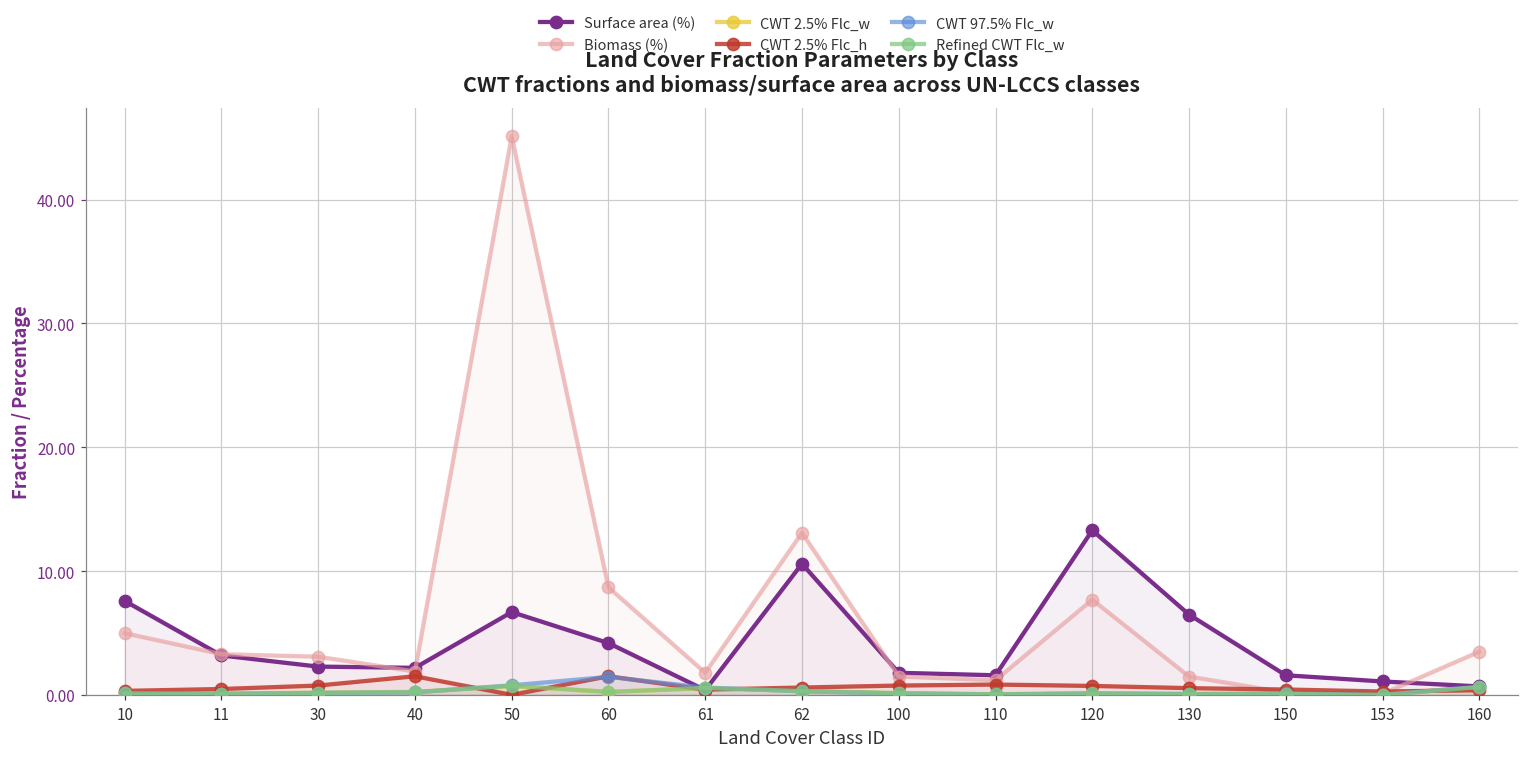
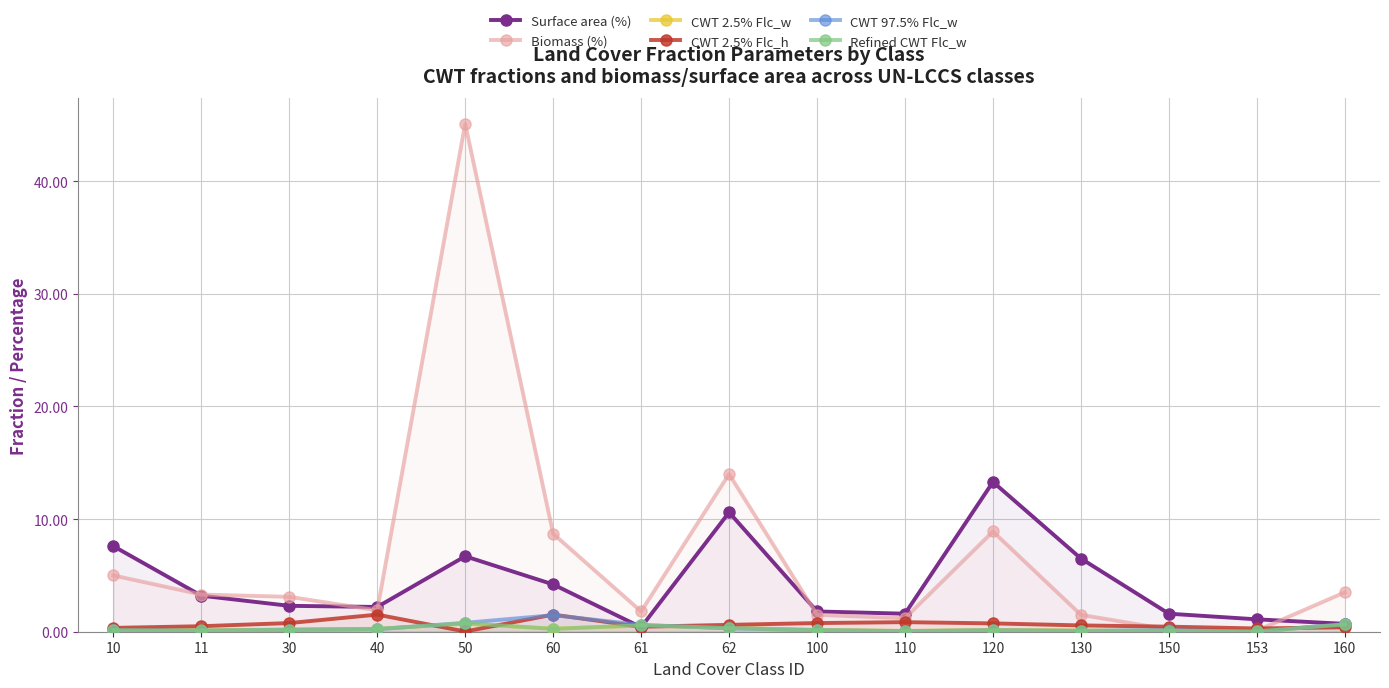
  {
    "Surface area (%)": {
      "10": 7.6,
      "30": 2.3,
      "40": 2.2,
      "50": 6.7,
      "60": 4.2,
      "62": 10.6,
      "100": 1.8,
      "110": 1.6,
      "120": 13.3,
      "130": 6.5,
      "150": 1.6,
      "153": 1.1
    },
    "Biomass (%)": {
      "10": 5.0,
      "30": 3.1,
      "40": 1.9,
      "50": 45.1,
      "60": 8.7,
      "61": 1.8,
-     "62": 13.1,
+     "62": 14.0,
      "100": 1.5,
      "110": 1.2,
-     "120": 7.7,
+     "120": 8.9,
      "130": 1.5,
      "160": 3.5
    },
    "CWT 2.5% Flc_h": {
      "11": 0.5,
      "30": 0.8,
      "40": 1.5,
      "50": 0.0,
      "62": 0.6,
      "100": 0.8,
      "110": 0.9,
      "120": 0.7,
      "130": 0.6,
      "150": 0.5
    }
  }
